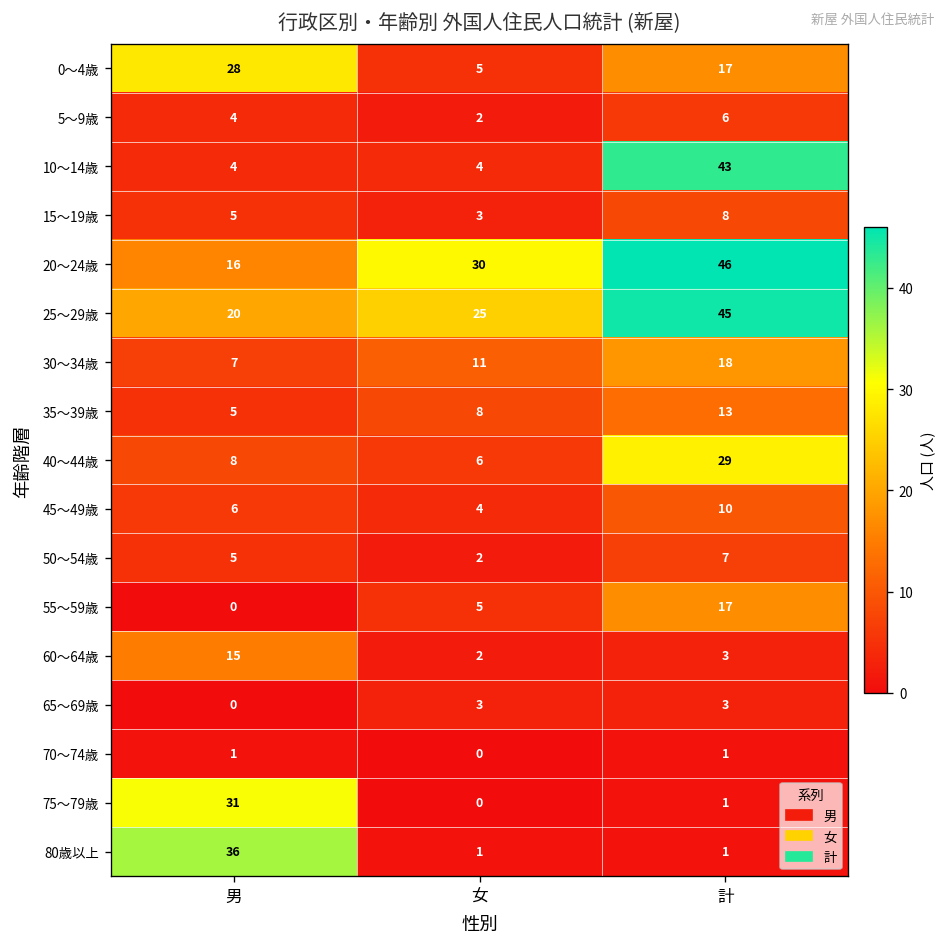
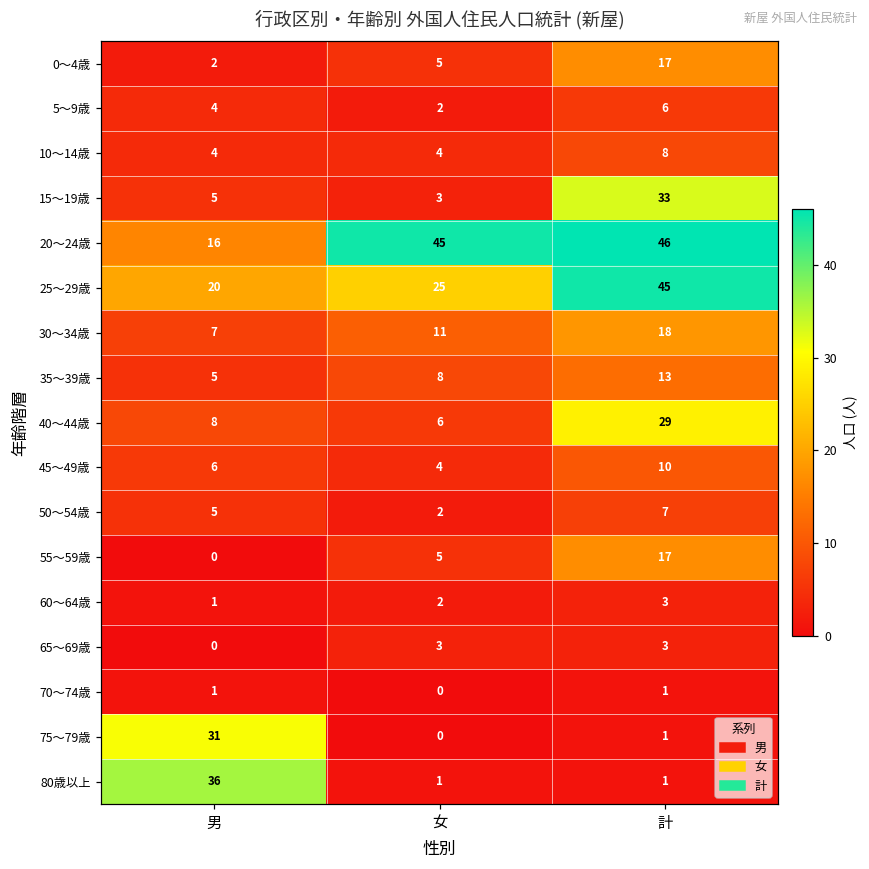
  {
    "0～4歳": {
-     "男": 28,
+     "男": 2,
      "女": 5,
      "計": 17
    },
    "5～9歳": {
      "男": 4,
      "女": 2,
      "計": 6
    },
    "10～14歳": {
      "男": 4,
      "女": 4,
-     "計": 43
+     "計": 8
    },
    "15～19歳": {
      "男": 5,
      "女": 3,
-     "計": 8
+     "計": 33
    },
    "20～24歳": {
      "男": 16,
-     "女": 30,
+     "女": 45,
      "計": 46
    },
    "25～29歳": {
      "男": 20,
      "女": 25,
      "計": 45
    },
    "30～34歳": {
      "男": 7,
      "女": 11,
      "計": 18
    },
    "35～39歳": {
      "男": 5,
      "女": 8,
      "計": 13
    },
    "40～44歳": {
      "男": 8,
      "女": 6,
      "計": 29
    },
    "45～49歳": {
      "男": 6,
      "女": 4,
      "計": 10
    },
    "50～54歳": {
      "男": 5,
      "女": 2,
      "計": 7
    },
    "55～59歳": {
      "男": 0,
      "女": 5,
      "計": 17
    },
    "60～64歳": {
-     "男": 15,
+     "男": 1,
      "女": 2,
      "計": 3
    },
    "65～69歳": {
      "男": 0,
      "女": 3,
      "計": 3
    },
    "70～74歳": {
      "男": 1,
      "女": 0,
      "計": 1
    },
    "75～79歳": {
      "男": 31,
      "女": 0,
      "計": 1
    },
    "80歳以上": {
      "男": 36,
      "女": 1,
      "計": 1
    }
  }
